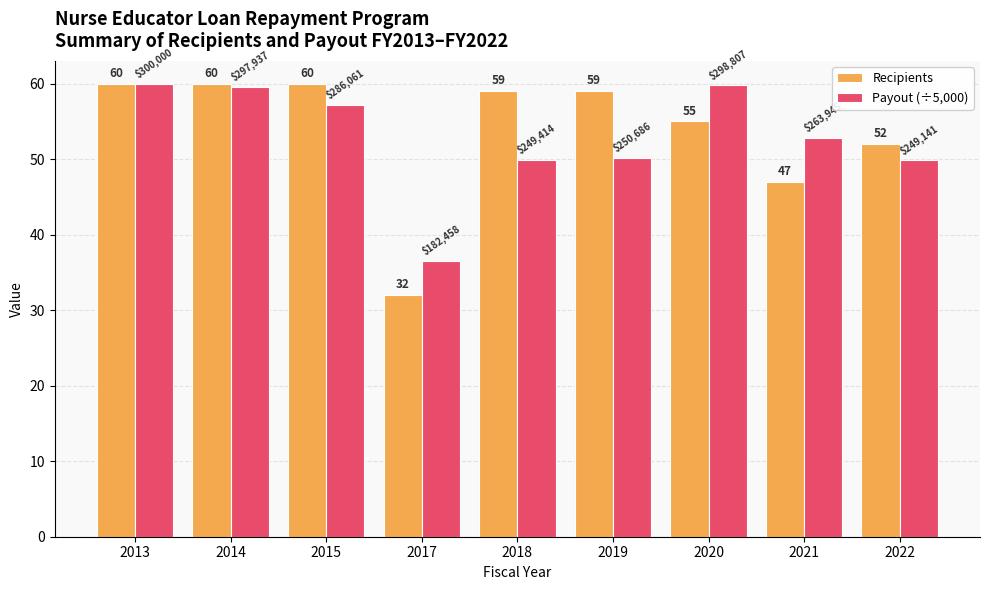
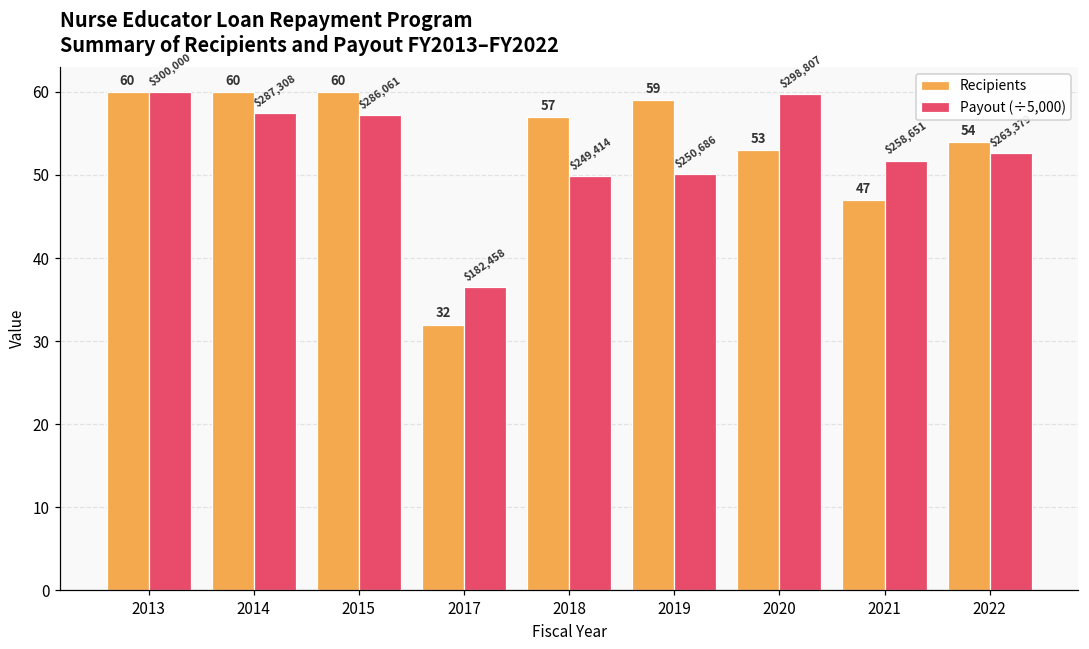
  {
    "Recipients": {
      "2013": "60",
      "2014": "60",
      "2015": "60",
      "2017": "32",
-     "2018": "59",
+     "2018": "57",
      "2019": "59",
-     "2020": "55",
+     "2020": "53",
      "2021": "47",
-     "2022": "52"
+     "2022": "54"
    },
    "Payout (÷5,000)": {
-     "2014": "$297,937",
-     "2021": "$263,945",
-     "2022": "50"
+     "2014": "$287,308",
+     "2021": "$258,651",
+     "2022": "53"
    }
  }
